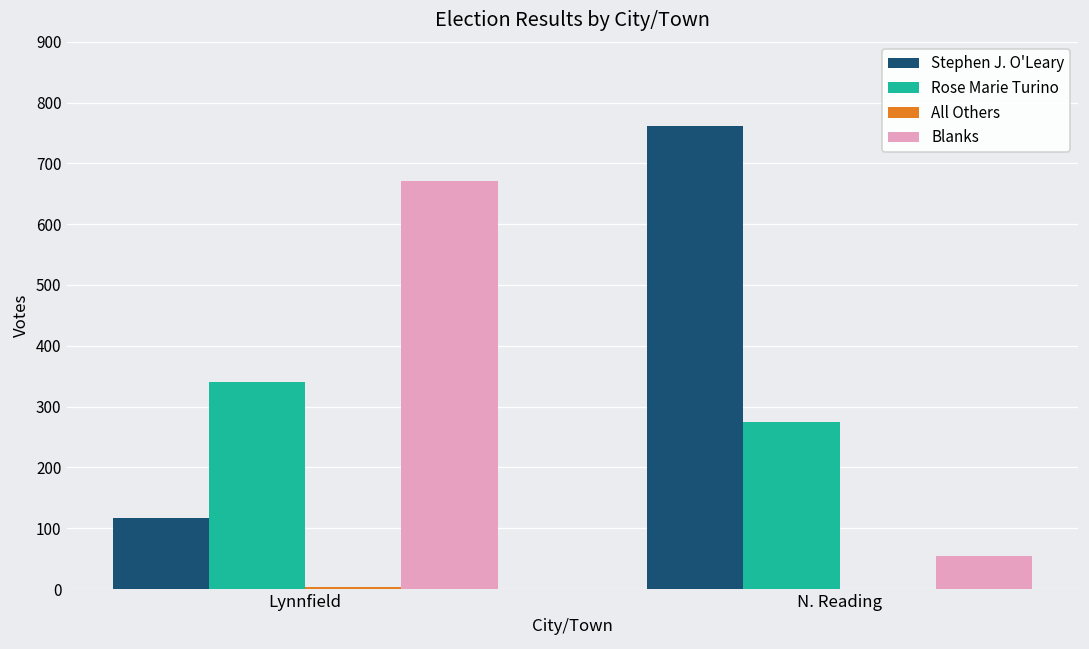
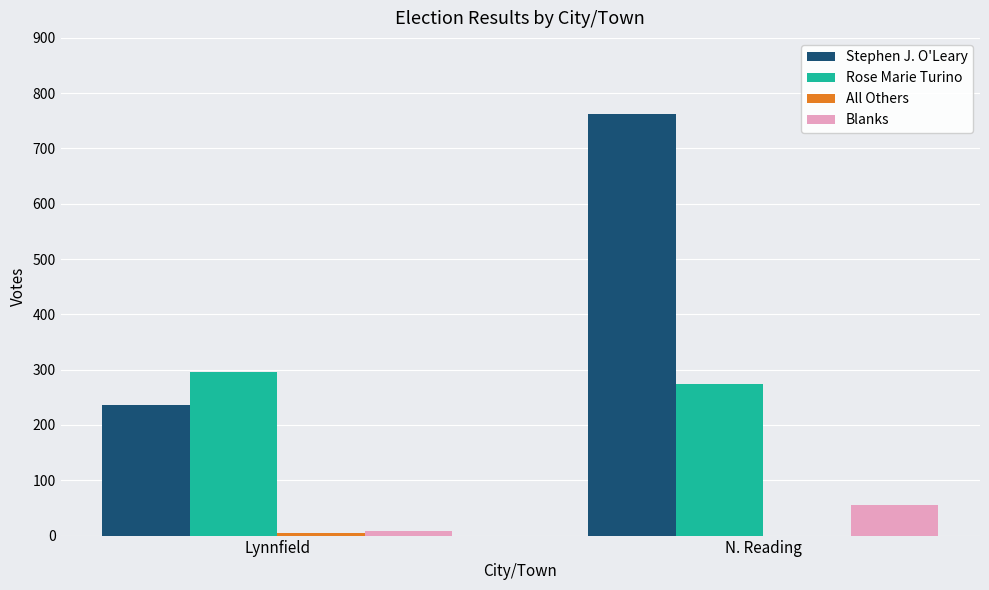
  {
    "Stephen J. O'Leary": {
-     "Lynnfield": 120,
+     "Lynnfield": 240,
      "N. Reading": 760
    },
    "Rose Marie Turino": {
-     "Lynnfield": 340,
+     "Lynnfield": 300,
      "N. Reading": 280
    },
    "All Others": {
      "N. Reading": 0
    },
    "Blanks": {
-     "Lynnfield": 670,
+     "Lynnfield": 10,
      "N. Reading": 60
    }
  }
